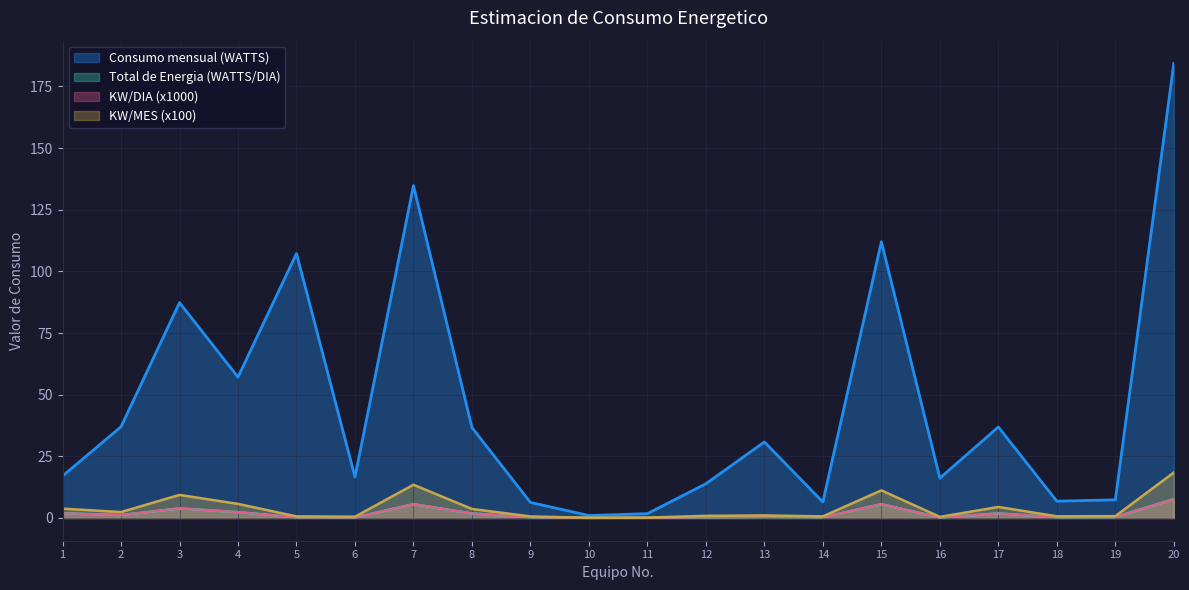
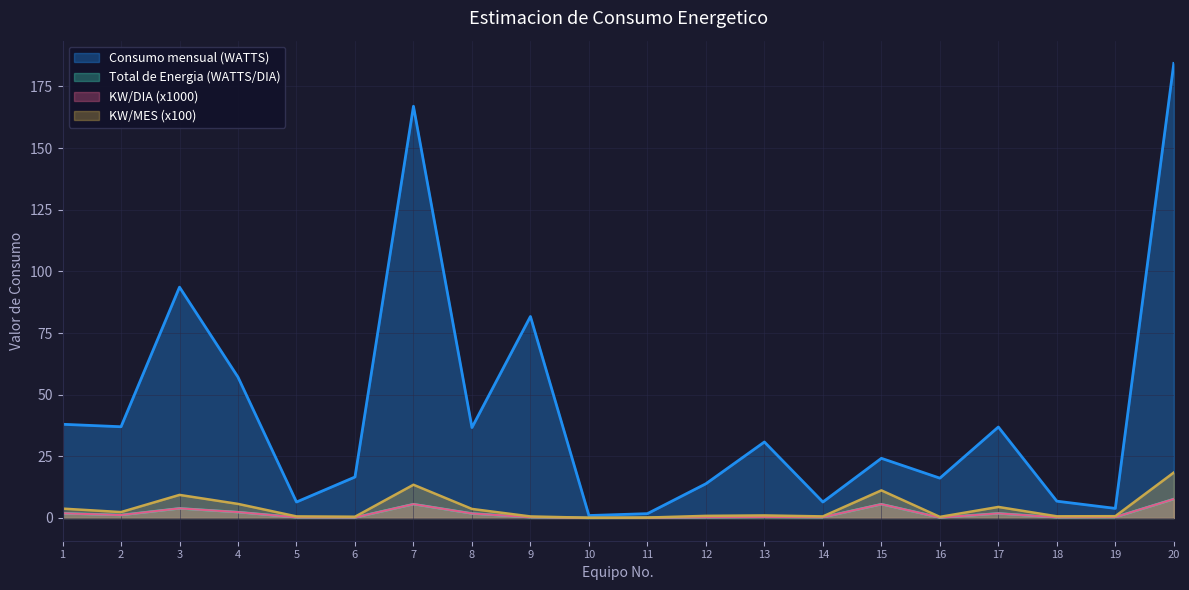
  {
    "Consumo mensual (WATTS)": {
-     "1": 17,
+     "1": 38,
      "2": 37,
-     "3": 87,
+     "3": 94,
      "4": 57,
-     "5": 107,
+     "5": 6,
      "6": 17,
-     "7": 135,
+     "7": 167,
      "8": 37,
-     "9": 6,
+     "9": 82,
      "11": 2,
      "12": 14,
      "13": 31,
      "14": 6,
-     "15": 112,
+     "15": 24,
      "16": 16,
      "17": 37,
      "18": 7,
-     "19": 7,
+     "19": 4,
      "20": 184
    }
  }
